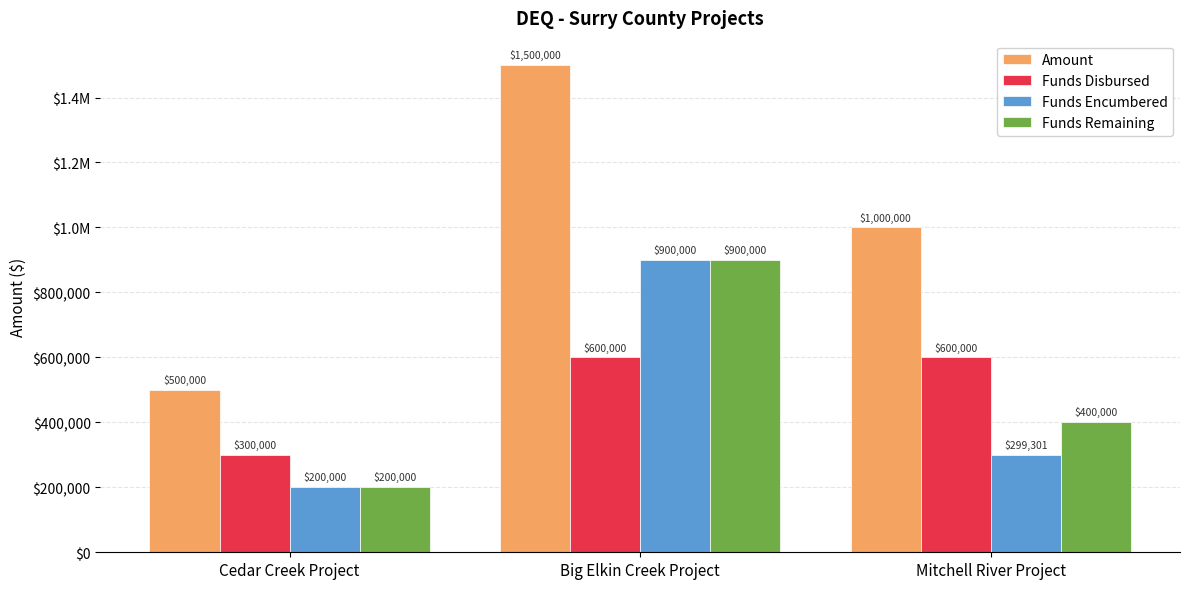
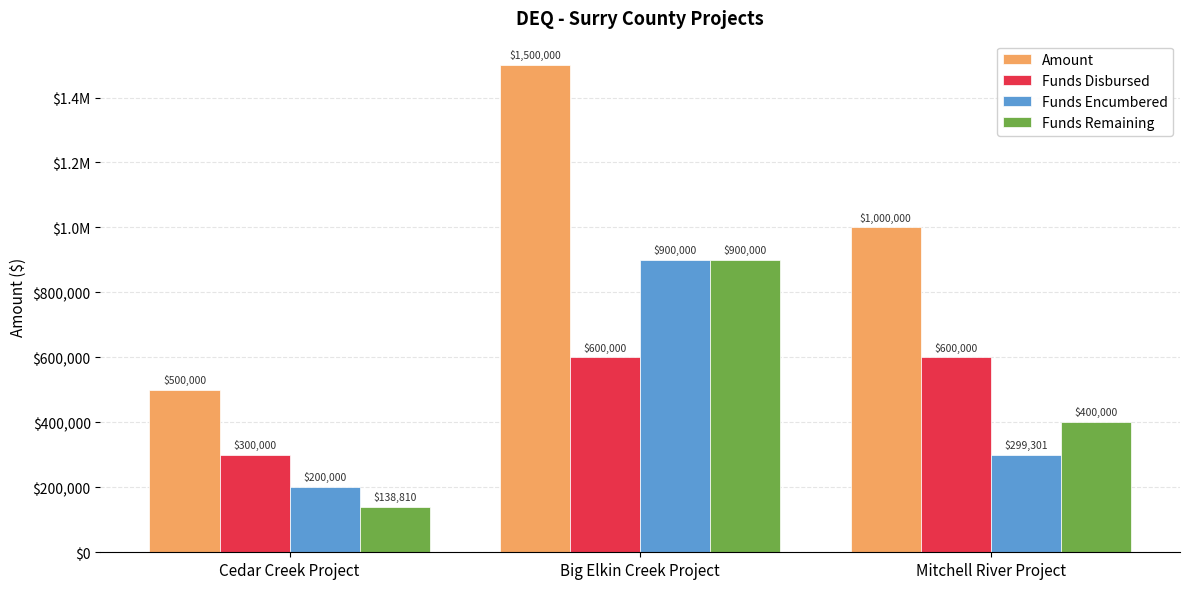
  {
    "Amount": {
      "Cedar Creek Project": "$500,000",
      "Big Elkin Creek Project": "$1,500,000",
      "Mitchell River Project": "$1,000,000"
    },
    "Funds Disbursed": {
      "Cedar Creek Project": "$300,000",
      "Big Elkin Creek Project": "$600,000",
      "Mitchell River Project": "$600,000"
    },
    "Funds Encumbered": {
      "Cedar Creek Project": "$200,000",
      "Big Elkin Creek Project": "$900,000",
      "Mitchell River Project": "$299,301"
    },
    "Funds Remaining": {
-     "Cedar Creek Project": "$200,000",
+     "Cedar Creek Project": "$138,810",
      "Big Elkin Creek Project": "$900,000",
      "Mitchell River Project": "$400,000"
    }
  }
